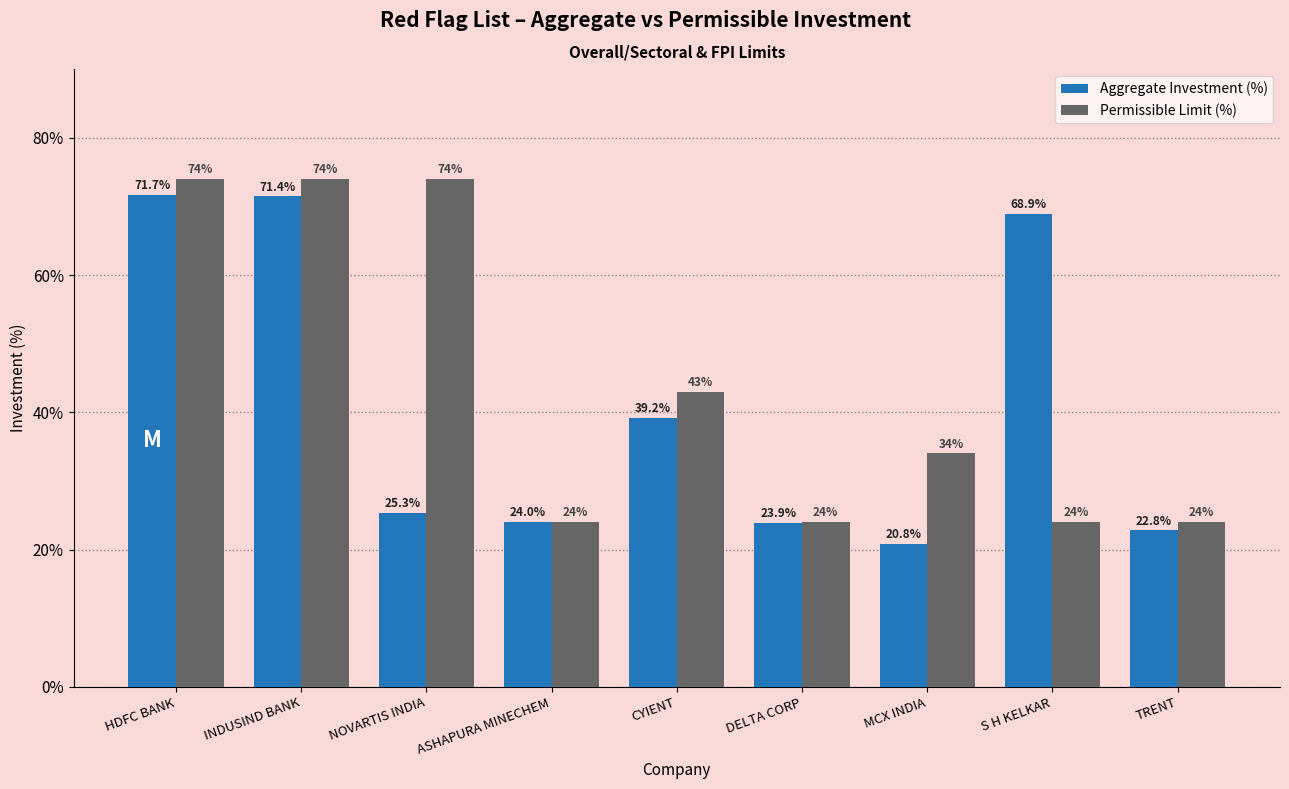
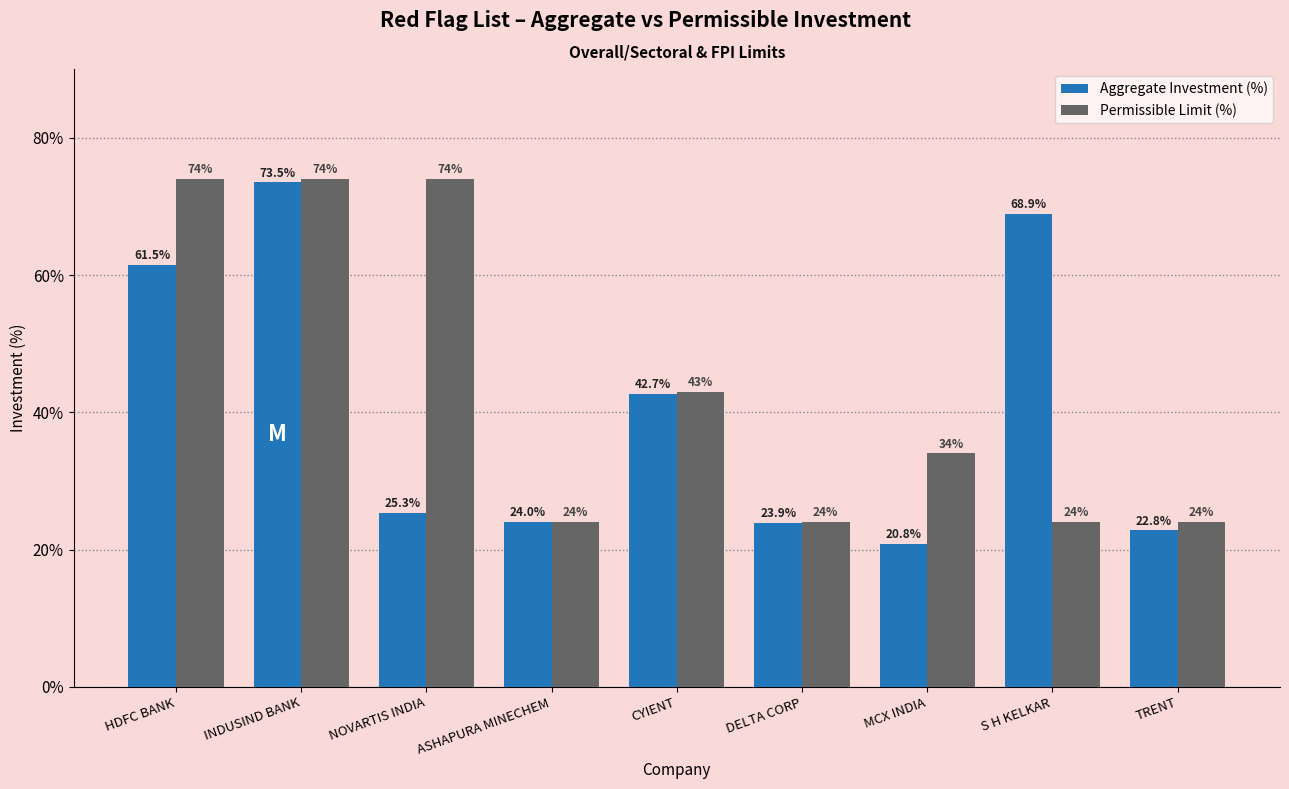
  {
    "Aggregate Investment (%)": {
-     "HDFC BANK": "71.7%",
-     "INDUSIND BANK": "71.4%",
+     "HDFC BANK": "61.5%",
+     "INDUSIND BANK": "73.5%",
      "NOVARTIS INDIA": "25.3%",
      "ASHAPURA MINECHEM": "24.0%",
-     "CYIENT": "39.2%",
+     "CYIENT": "42.7%",
      "DELTA CORP": "23.9%",
      "MCX INDIA": "20.8%",
      "S H KELKAR": "68.9%",
      "TRENT": "22.8%"
    },
    "Permissible Limit (%)": {
      "HDFC BANK": "74%",
      "INDUSIND BANK": "74%",
      "NOVARTIS INDIA": "74%",
      "ASHAPURA MINECHEM": "24%",
      "CYIENT": "43%",
      "DELTA CORP": "24%",
      "MCX INDIA": "34%",
      "S H KELKAR": "24%",
      "TRENT": "24%"
    }
  }
